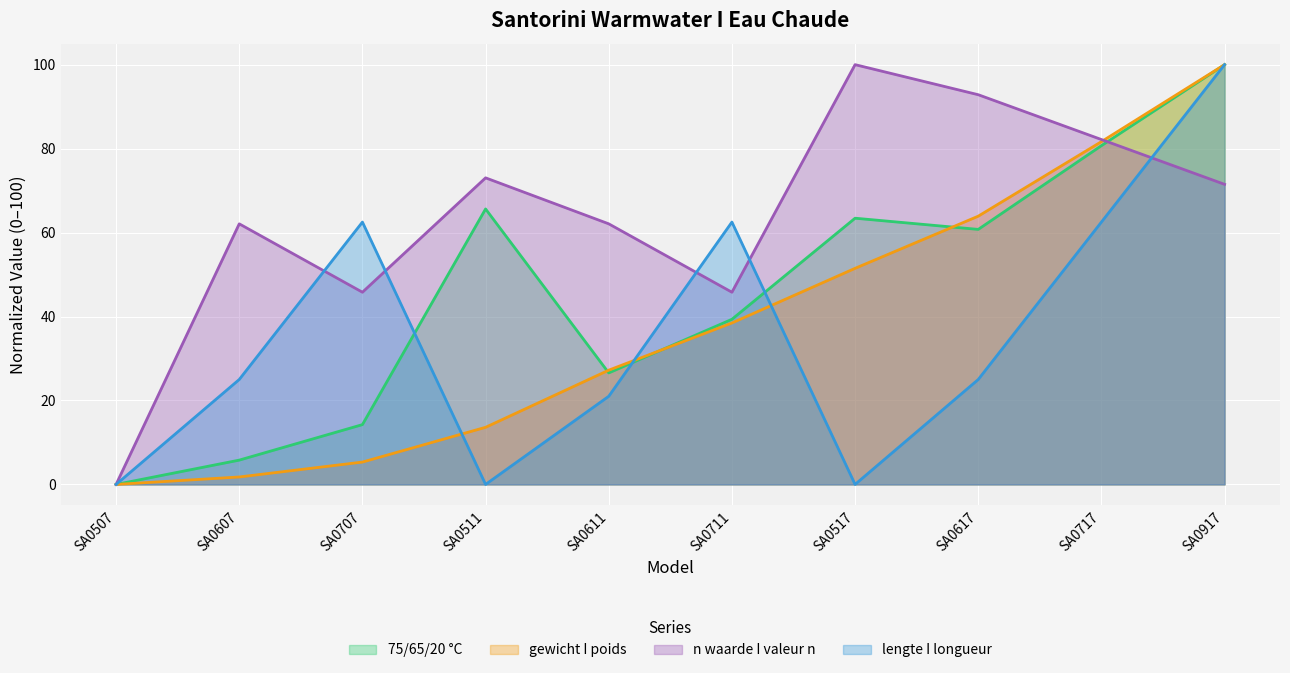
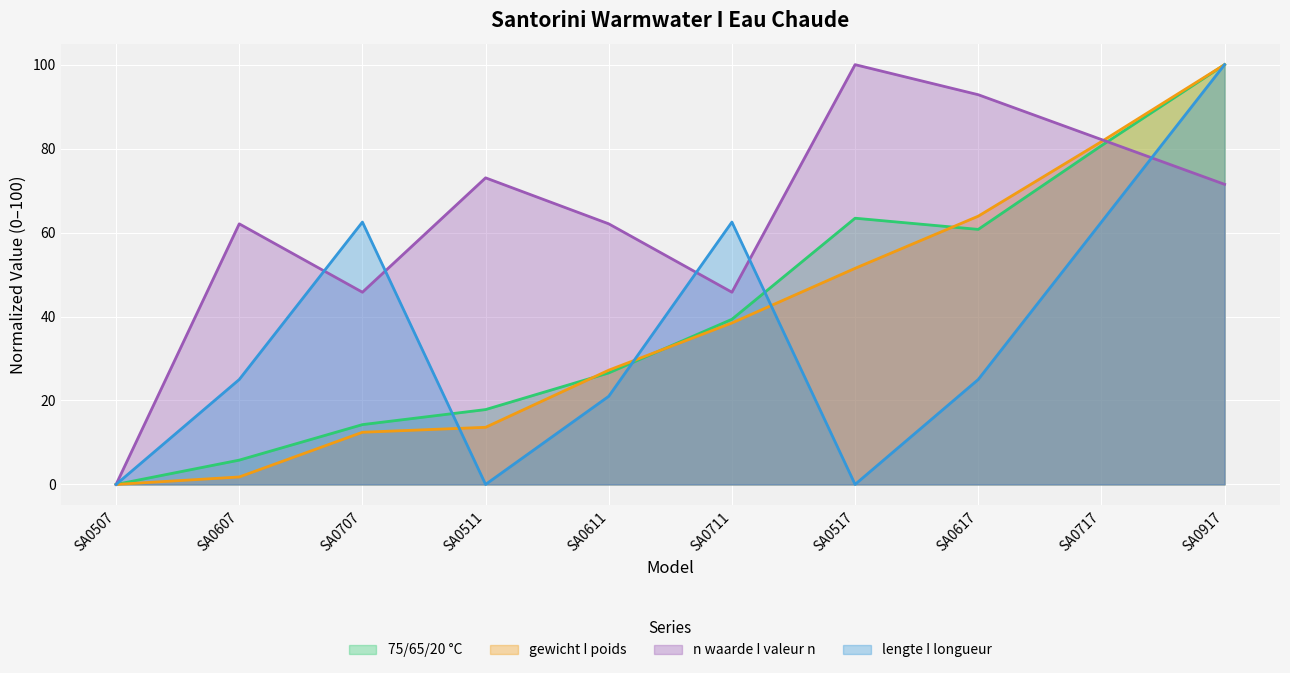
  {
    "75/65/20 °C": {
      "SA0607": 6,
      "SA0707": 14,
-     "SA0511": 66,
+     "SA0511": 18,
      "SA0611": 27,
      "SA0711": 39,
      "SA0517": 63,
      "SA0617": 61,
      "SA0717": 81
    },
    "gewicht I poids": {
      "SA0607": 2,
-     "SA0707": 5,
+     "SA0707": 12,
      "SA0511": 14,
      "SA0611": 27,
      "SA0711": 38,
      "SA0517": 51,
      "SA0617": 64
    },
    "n waarde I valeur n": {
      "SA0607": 62,
      "SA0707": 46,
      "SA0511": 73,
      "SA0611": 62,
      "SA0711": 46,
      "SA0517": 100,
      "SA0617": 93,
      "SA0917": 71
    },
    "lengte I longueur": {
      "SA0607": 25,
      "SA0707": 63,
      "SA0511": 0,
      "SA0611": 21,
      "SA0711": 63,
      "SA0517": 0,
      "SA0617": 25,
      "SA0717": 63
    }
  }
